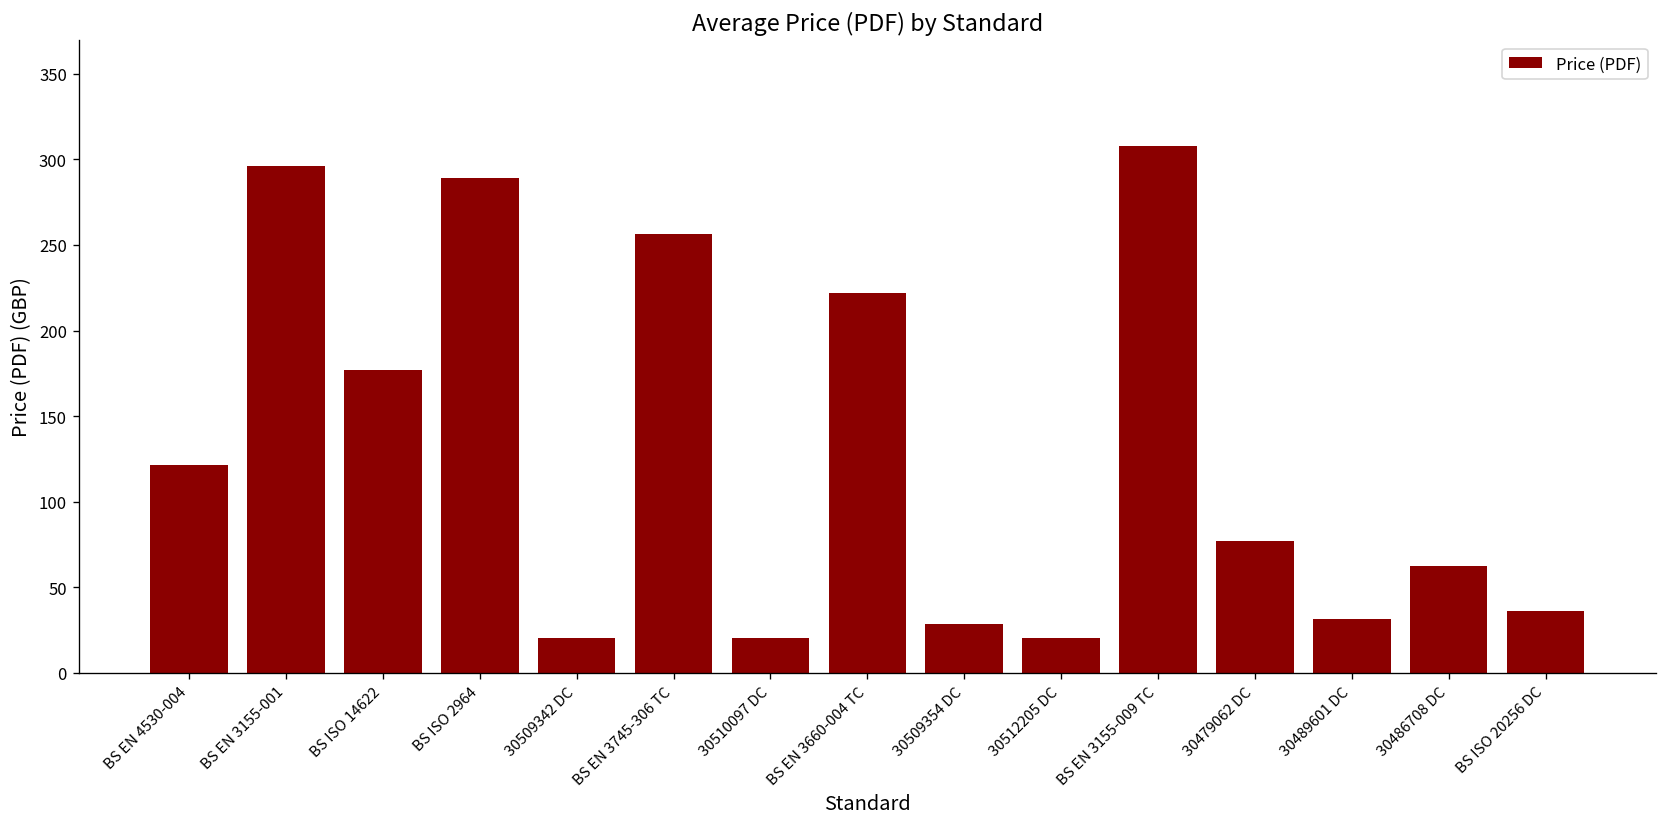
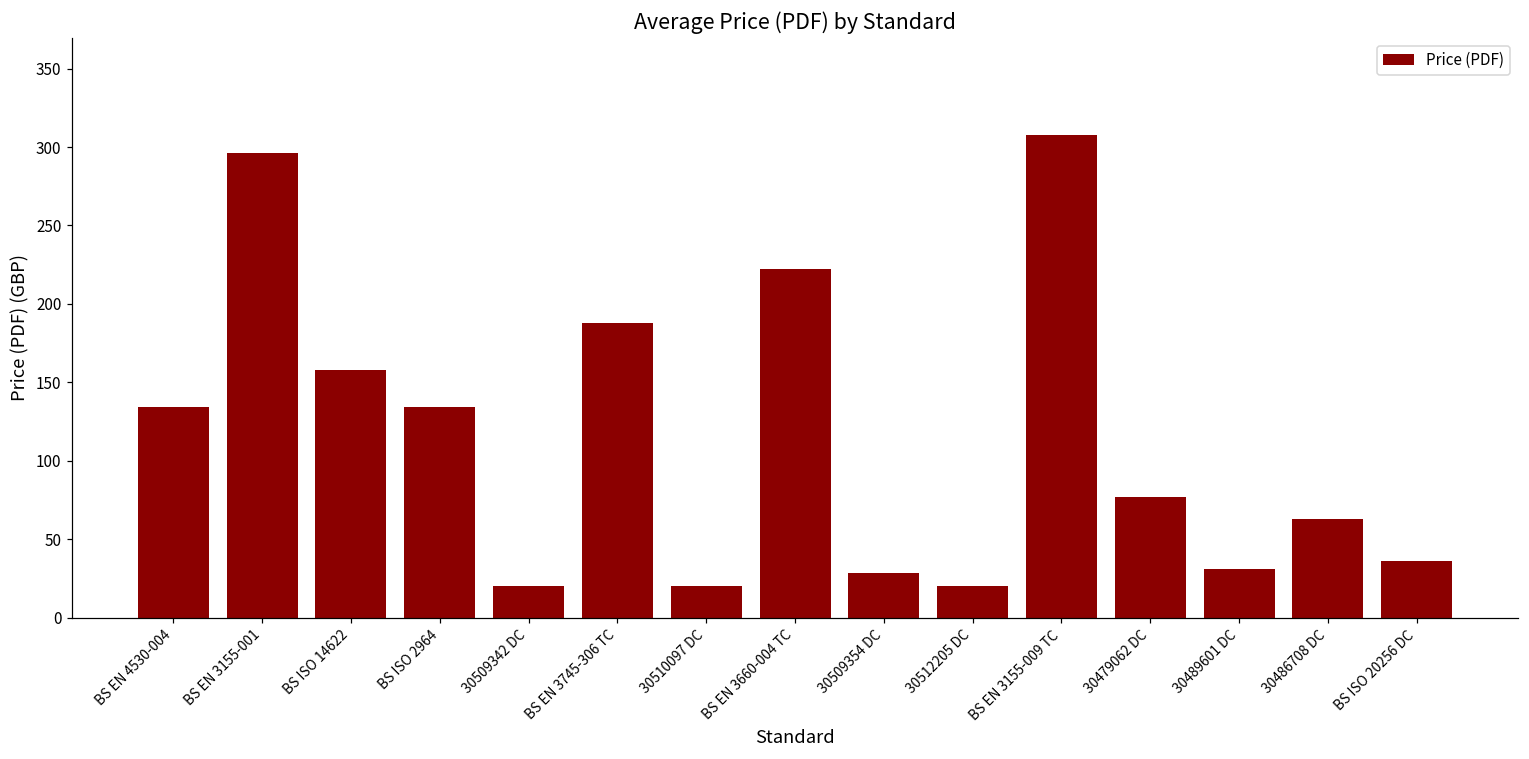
  {
-   "BS EN 4530-004": 122,
+   "BS EN 4530-004": 134,
    "BS EN 3155-001": 296,
-   "BS ISO 14622": 177,
-   "BS ISO 2964": 289,
+   "BS ISO 14622": 158,
+   "BS ISO 2964": 134,
    "30509342 DC": 20,
-   "BS EN 3745-306 TC": 256,
+   "BS EN 3745-306 TC": 188,
    "30510097 DC": 20,
    "BS EN 3660-004 TC": 222,
    "30509354 DC": 28,
    "30512205 DC": 20,
    "BS EN 3155-009 TC": 308,
    "30479062 DC": 77,
    "30489601 DC": 31,
    "30486708 DC": 63,
    "BS ISO 20256 DC": 36
  }
